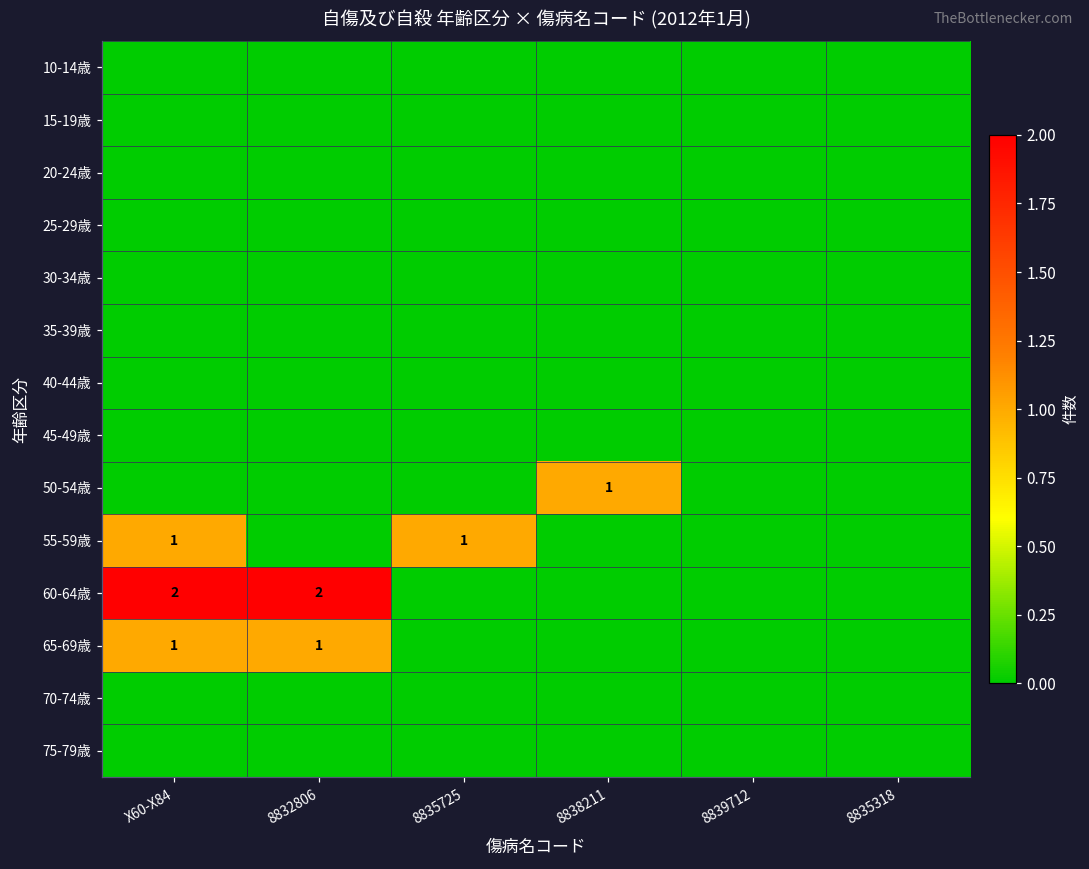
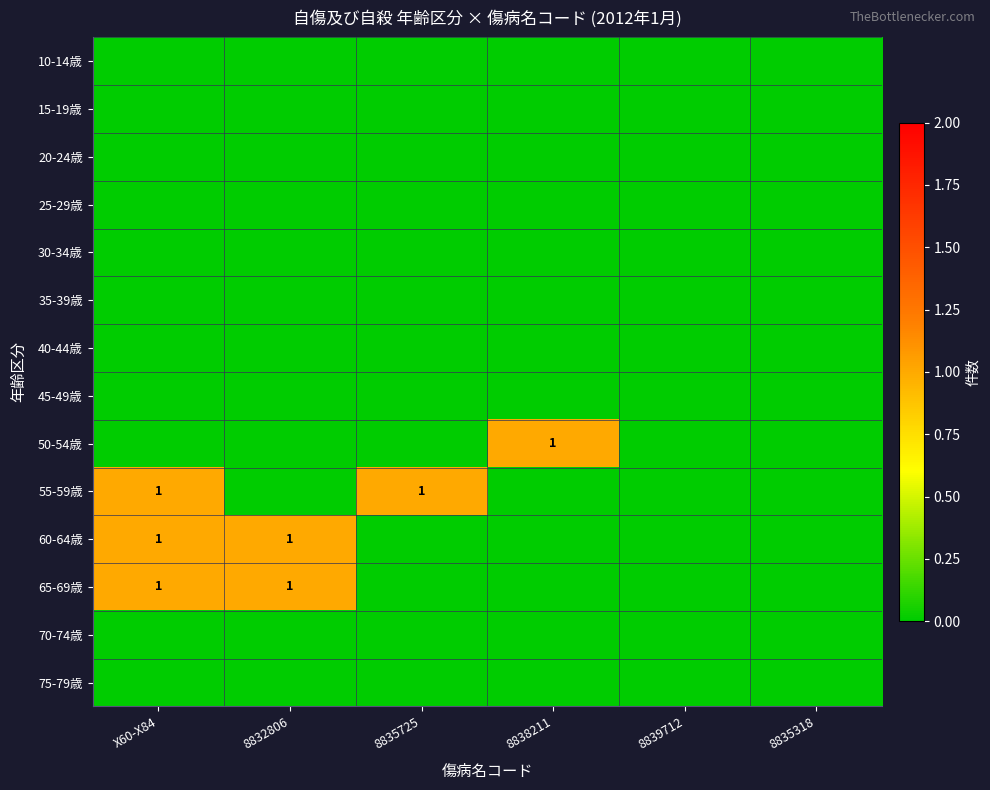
  {
    "50-54歳": {
      "8838211": 1
    },
    "55-59歳": {
      "X60-X84": 1,
      "8835725": 1
    },
    "60-64歳": {
-     "X60-X84": 2,
-     "8832806": 2
+     "X60-X84": 1,
+     "8832806": 1
    },
    "65-69歳": {
      "X60-X84": 1,
      "8832806": 1
    }
  }
